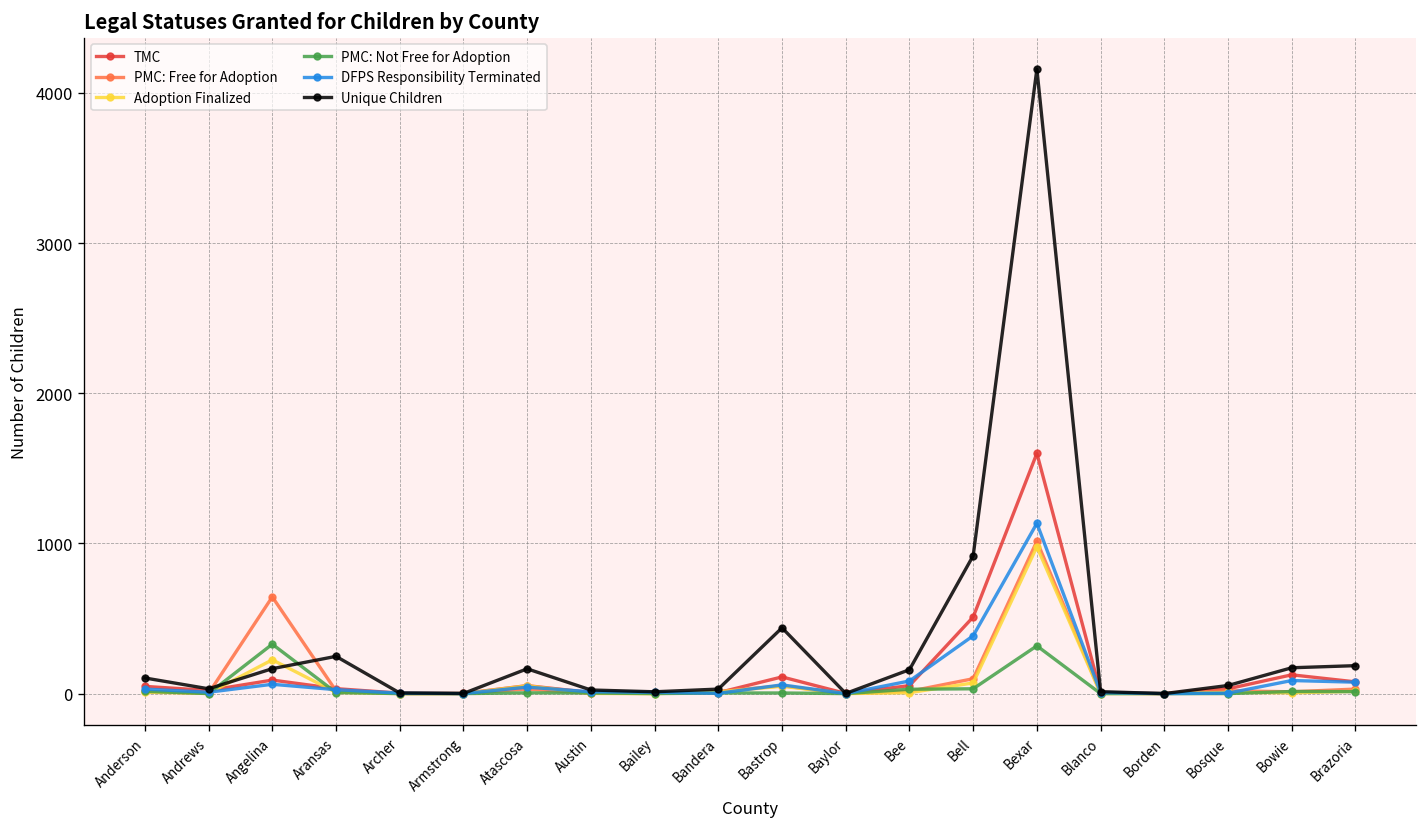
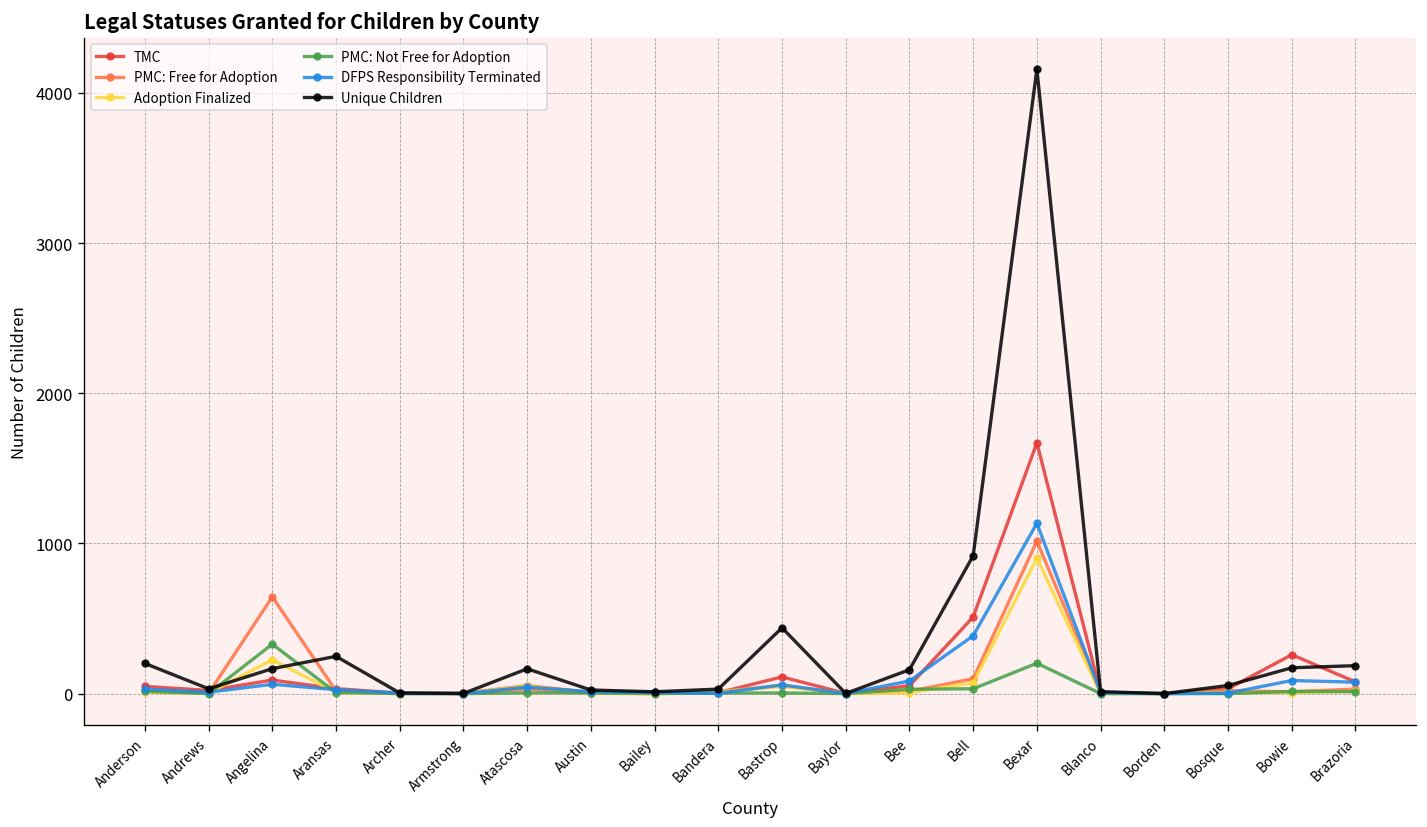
  {
    "TMC": {
      "Angelina": 90,
      "Bastrop": 110,
      "Bee": 50,
      "Bell": 510,
-     "Bexar": 1600,
-     "Bowie": 130
+     "Bexar": 1670,
+     "Bowie": 260
    },
    "PMC: Free for Adoption": {
      "Angelina": 640,
      "Bell": 100,
      "Bexar": 1020
    },
    "Adoption Finalized": {
      "Angelina": 230,
      "Bell": 70,
-     "Bexar": 980
+     "Bexar": 900
    },
    "PMC: Not Free for Adoption": {
      "Angelina": 330,
      "Atascosa": 10,
      "Bastrop": 0,
      "Bell": 30,
-     "Bexar": 320
+     "Bexar": 200
    },
    "DFPS Responsibility Terminated": {
      "Angelina": 60,
      "Bee": 80,
      "Bell": 390,
      "Bexar": 1130,
      "Bowie": 90
    },
    "Unique Children": {
-     "Anderson": 100,
+     "Anderson": 200,
      "Angelina": 170,
      "Aransas": 250,
      "Atascosa": 170,
      "Bastrop": 440,
      "Bee": 160,
      "Bell": 920,
      "Bexar": 4160,
      "Bosque": 50,
      "Bowie": 170,
      "Brazoria": 190
    }
  }
